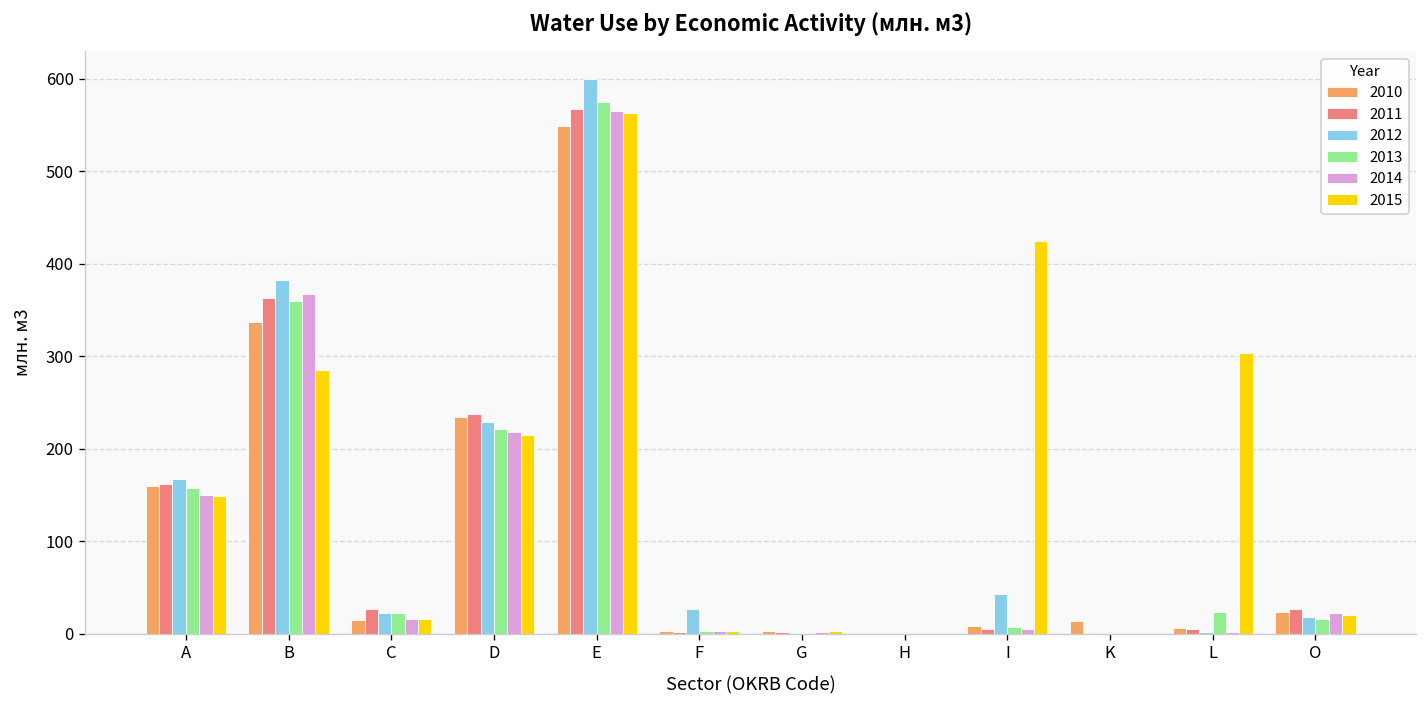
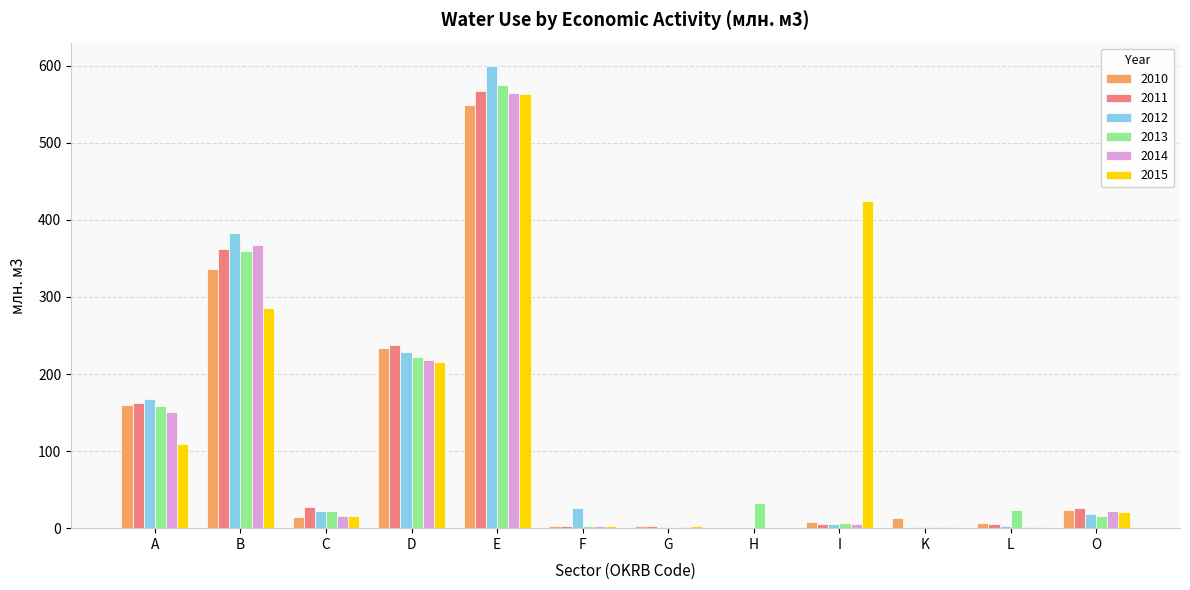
  {
    "2012": {
      "A": 170,
      "B": 380,
      "C": 20,
      "D": 230,
      "E": 600,
      "F": 30,
-     "I": 40,
+     "I": 10,
      "O": 20
    },
    "2013": {
      "A": 160,
      "B": 360,
      "C": 20,
      "D": 220,
      "E": 570,
-     "H": 0,
+     "H": 30,
      "I": 10,
      "L": 20,
      "O": 20
    },
    "2014": {
      "A": 150,
      "B": 370,
      "C": 20,
      "D": 220,
      "E": 560,
      "F": 0,
      "I": 10,
      "O": 20
    },
    "2015": {
-     "A": 150,
+     "A": 110,
      "B": 290,
      "C": 20,
      "D": 220,
      "E": 560,
      "I": 420,
-     "L": 300,
+     "L": 0,
      "O": 20
    }
  }
